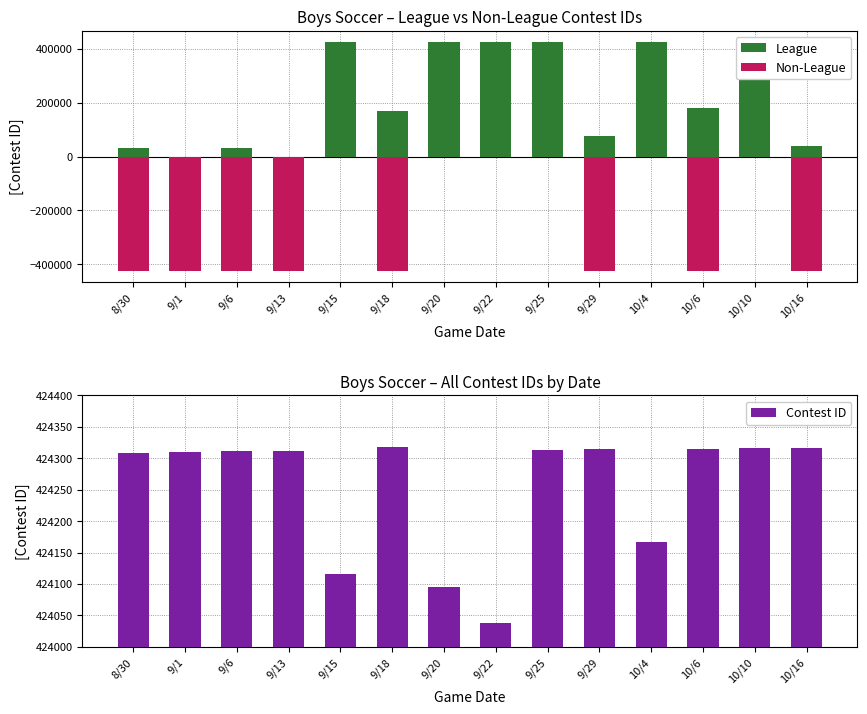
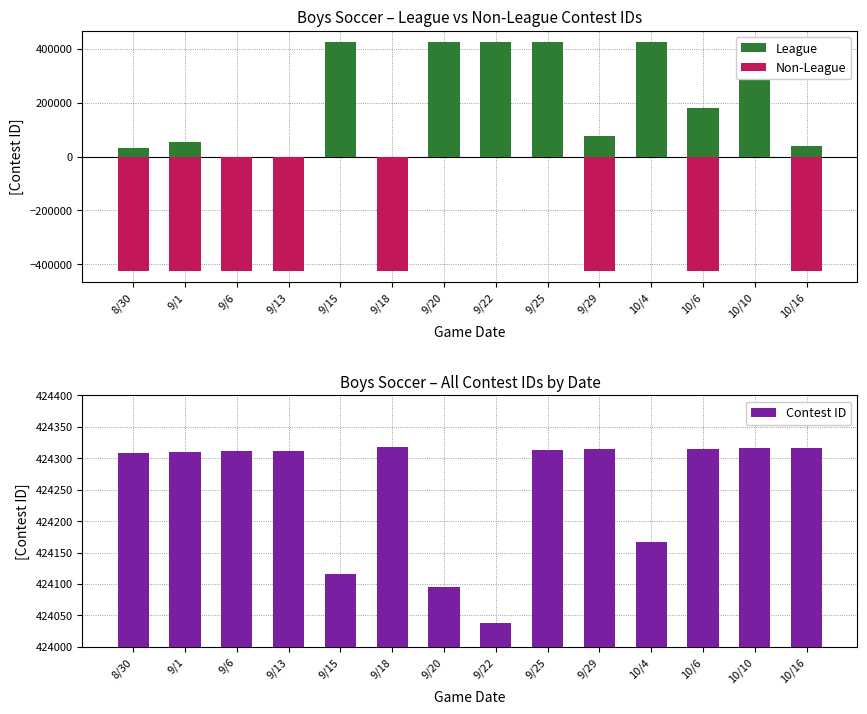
  {
    "Boys Soccer – League vs Non-League Contest IDs": {
      "League": {
        "8/30": 30000,
-       "9/1": 0,
-       "9/6": 30000,
+       "9/1": 50000,
+       "9/6": 0,
        "9/13": 0,
        "9/15": 420000,
-       "9/18": 170000,
+       "9/18": 0,
        "9/20": 420000,
        "9/22": 420000,
        "9/25": 420000,
        "9/29": 70000,
        "10/4": 420000,
        "10/6": 180000,
        "10/16": 40000
      },
      "Non-League": {
        "8/30": -420000,
        "9/1": -420000,
        "9/6": -420000,
        "9/13": -420000,
        "9/15": 0,
        "9/18": -420000,
        "9/20": 0,
        "9/22": 0,
        "9/25": 0,
        "9/29": -420000,
        "10/4": 0,
        "10/6": -420000,
        "10/10": 0,
        "10/16": -420000
      }
    },
    "Boys Soccer – All Contest IDs by Date": {
      "8/30": 424310,
      "9/1": 424310,
      "9/6": 424310,
      "9/13": 424310,
      "9/15": 424120,
      "9/18": 424320,
      "9/20": 424100,
      "9/22": 424040,
      "9/25": 424310,
      "9/29": 424310,
      "10/4": 424170,
      "10/6": 424320,
      "10/10": 424320,
      "10/16": 424320
    }
  }
